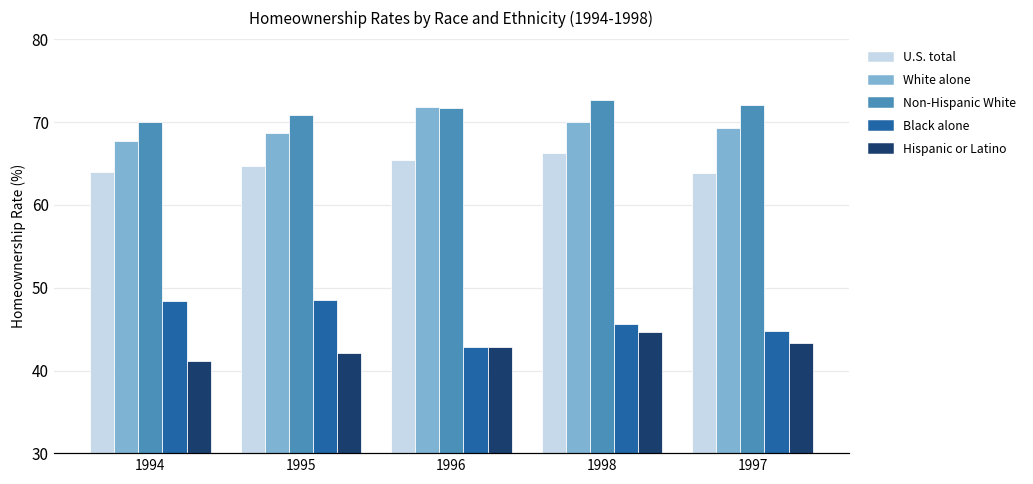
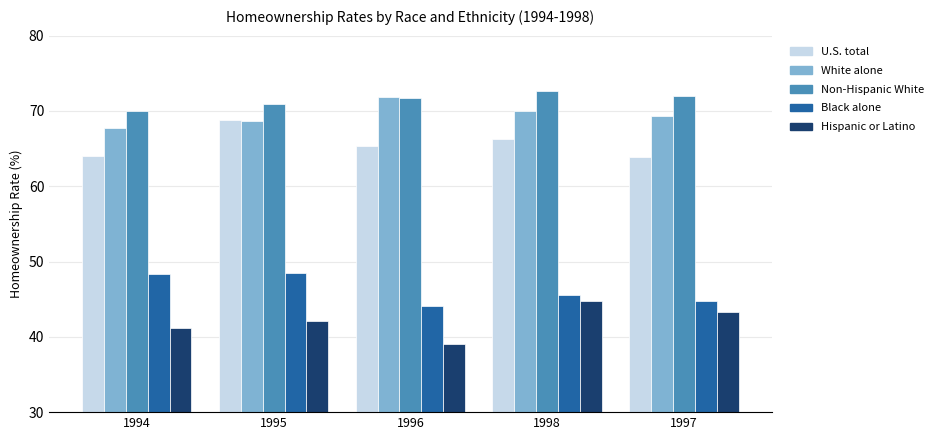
  {
    "U.S. total": {
      "1994": 64,
-     "1995": 65,
+     "1995": 69,
      "1996": 65,
      "1998": 66,
      "1997": 64
    },
    "White alone": {
      "1994": 68,
      "1995": 69,
      "1996": 72,
      "1998": 70,
      "1997": 69
    },
    "Non-Hispanic White": {
      "1994": 70,
      "1995": 71,
      "1996": 72,
      "1998": 73,
      "1997": 72
    },
    "Black alone": {
      "1994": 48,
      "1995": 49,
-     "1996": 43,
+     "1996": 44,
      "1998": 46,
      "1997": 45
    },
    "Hispanic or Latino": {
      "1994": 41,
      "1995": 42,
-     "1996": 43,
+     "1996": 39,
      "1998": 45,
      "1997": 43
    }
  }
